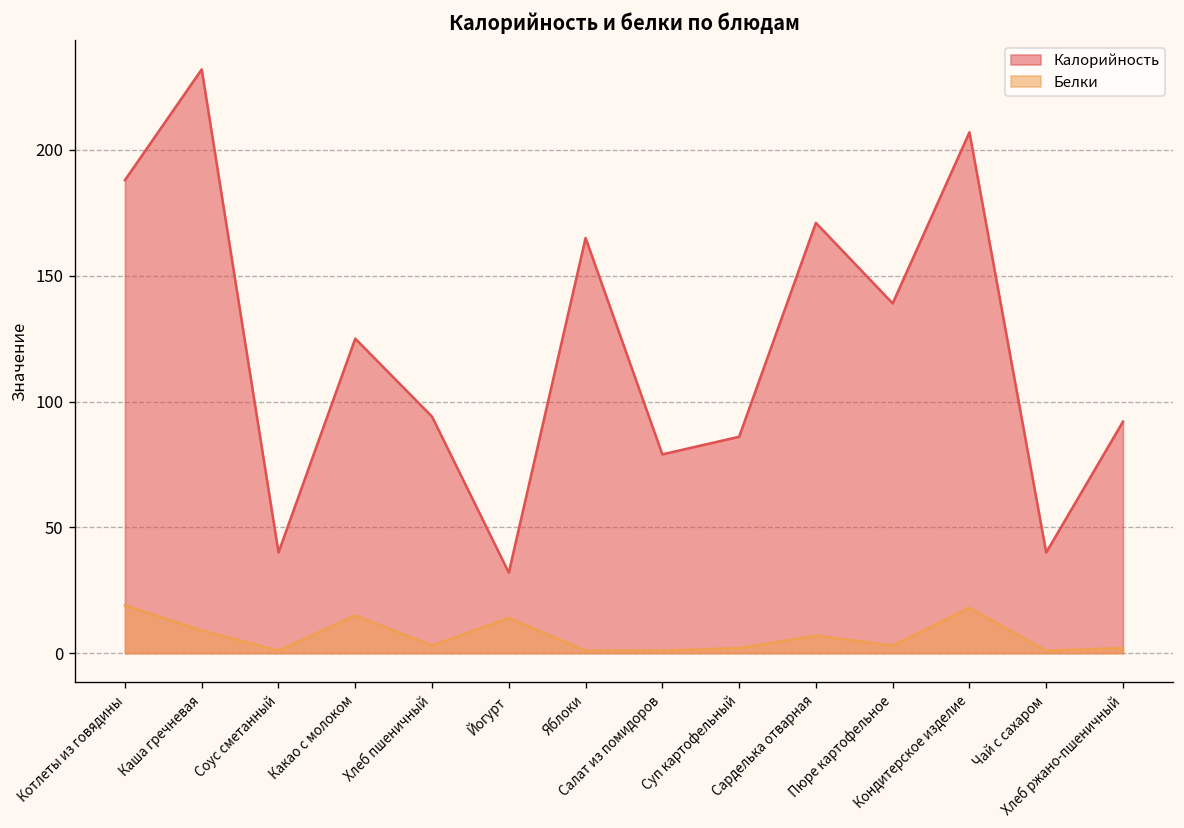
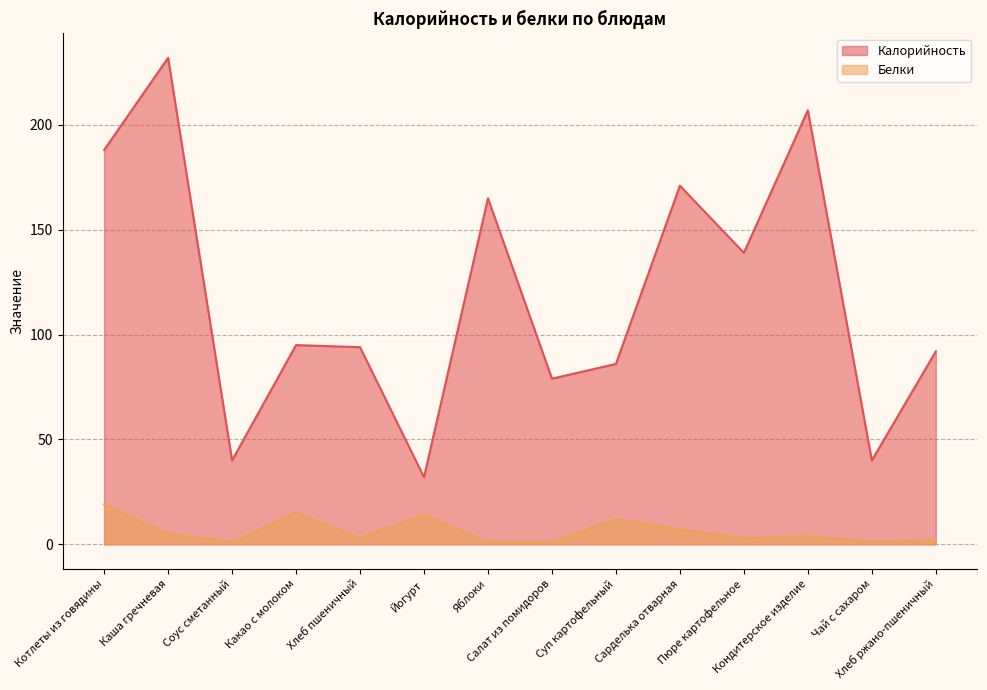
  {
    "Калорийность": {
      "Котлеты из говядины": 188,
      "Каша гречневая": 232,
      "Соус сметанный": 40,
-     "Какао с молоком": 125,
+     "Какао с молоком": 95,
      "Хлеб пшеничный": 94,
      "Йогурт": 32,
      "Яблоки": 165,
      "Салат из помидоров": 79,
      "Суп картофельный": 86,
      "Сарделька отварная": 171,
      "Пюре картофельное": 139,
      "Кондитерское изделие": 207,
      "Чай с сахаром": 40,
      "Хлеб ржано-пшеничный": 92
    },
    "Белки": {
      "Котлеты из говядины": 19,
-     "Каша гречневая": 9,
+     "Каша гречневая": 5,
      "Соус сметанный": 1,
      "Какао с молоком": 15,
      "Хлеб пшеничный": 3,
      "Йогурт": 14,
      "Яблоки": 1,
      "Салат из помидоров": 1,
-     "Суп картофельный": 2,
+     "Суп картофельный": 12,
      "Сарделька отварная": 7,
      "Пюре картофельное": 3,
-     "Кондитерское изделие": 18,
+     "Кондитерское изделие": 4,
      "Чай с сахаром": 1,
      "Хлеб ржано-пшеничный": 2
    }
  }
